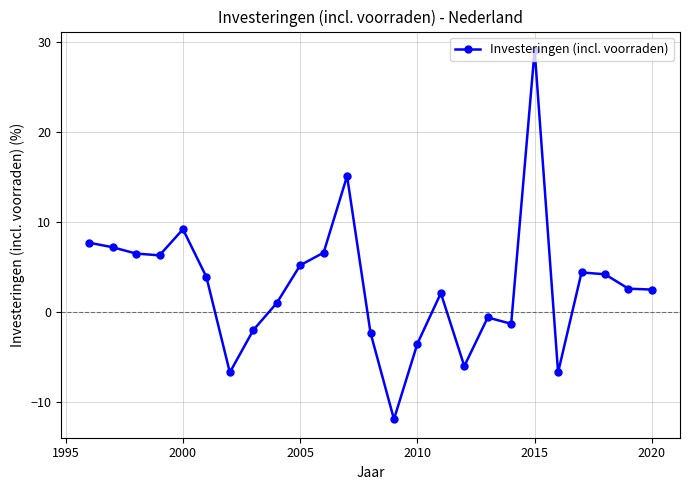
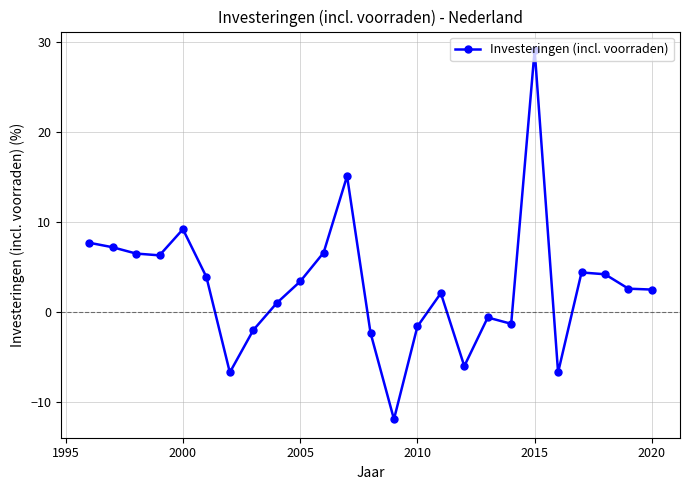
  {
    "2000": 9,
-   "2005": 5,
-   "2010": -4,
+   "2005": 3,
+   "2010": -2,
    "2020": 3
  }
